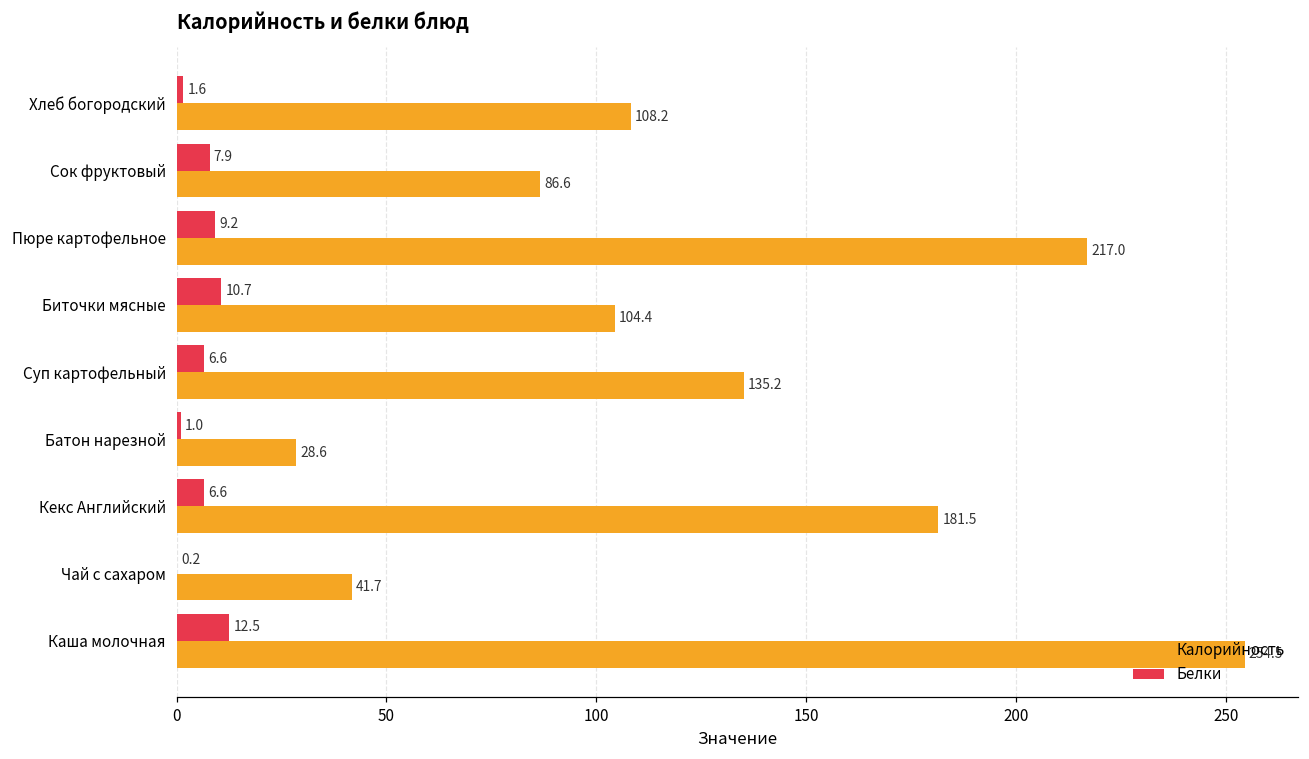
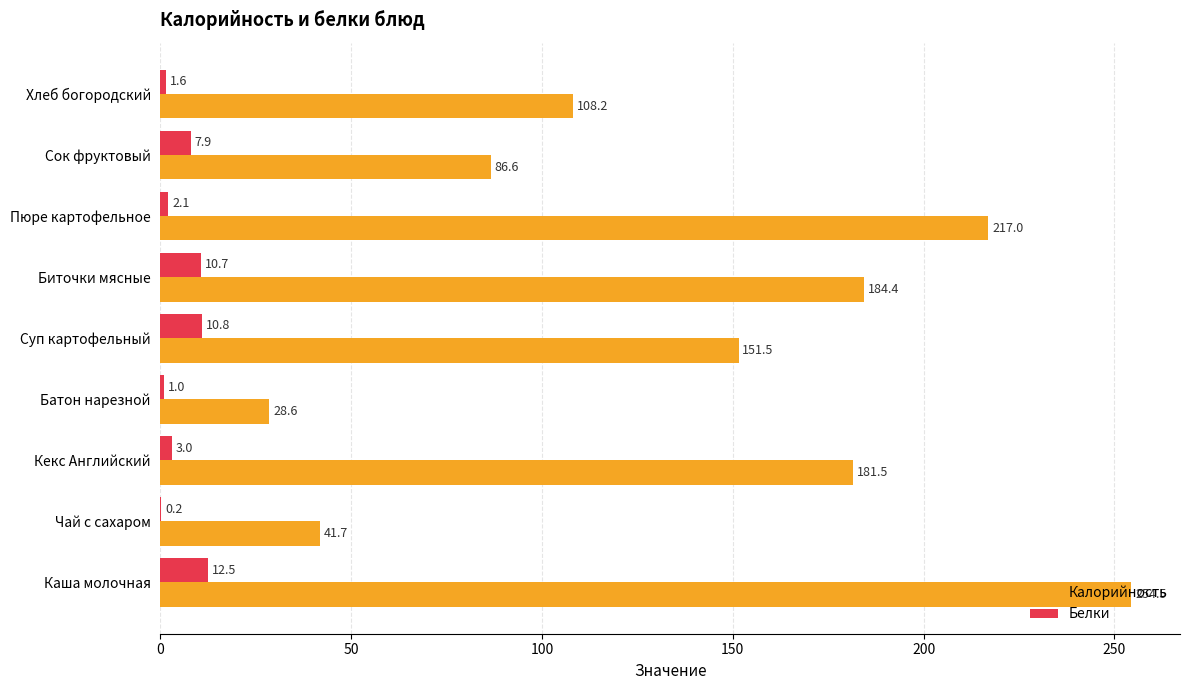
  {
    "Калорийность": {
      "Хлеб богородский": 108.2,
      "Сок фруктовый": 86.6,
      "Пюре картофельное": 217.0,
-     "Биточки мясные": 104.4,
-     "Суп картофельный": 135.2,
+     "Биточки мясные": 184.4,
+     "Суп картофельный": 151.5,
      "Батон нарезной": 28.6,
      "Кекс Английский": 181.5,
      "Чай с сахаром": 41.7,
      "Каша молочная": 254.5
    },
    "Белки": {
      "Хлеб богородский": 1.6,
      "Сок фруктовый": 7.9,
-     "Пюре картофельное": 9.2,
+     "Пюре картофельное": 2.1,
      "Биточки мясные": 10.7,
-     "Суп картофельный": 6.6,
+     "Суп картофельный": 10.8,
      "Батон нарезной": 1.0,
-     "Кекс Английский": 6.6,
+     "Кекс Английский": 3.0,
      "Чай с сахаром": 0.2,
      "Каша молочная": 12.5
    }
  }
